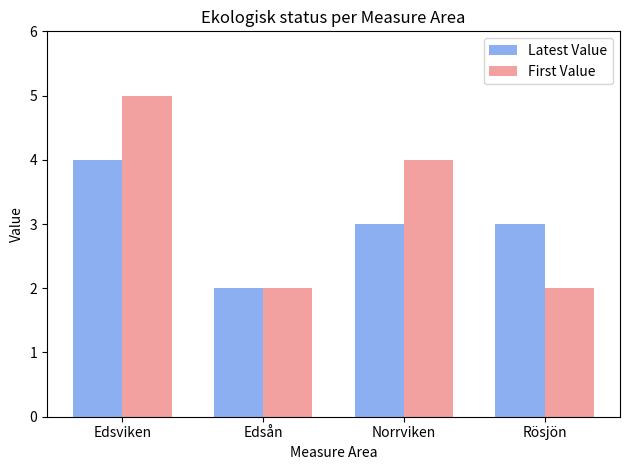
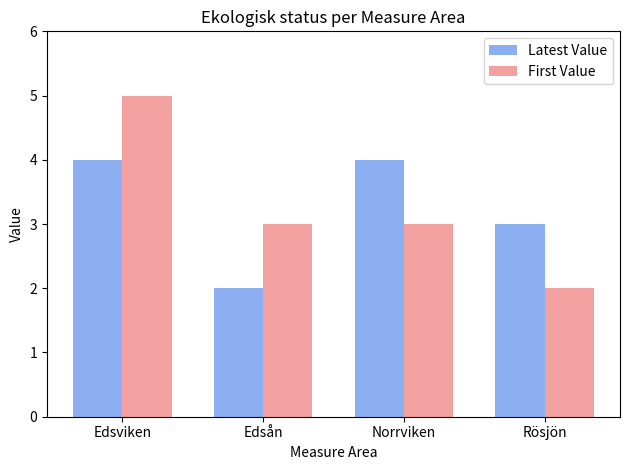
  {
    "Latest Value": {
      "Edsviken": 4,
      "Edsån": 2,
-     "Norrviken": 3,
+     "Norrviken": 4,
      "Rösjön": 3
    },
    "First Value": {
      "Edsviken": 5,
-     "Edsån": 2,
-     "Norrviken": 4,
+     "Edsån": 3,
+     "Norrviken": 3,
      "Rösjön": 2
    }
  }
